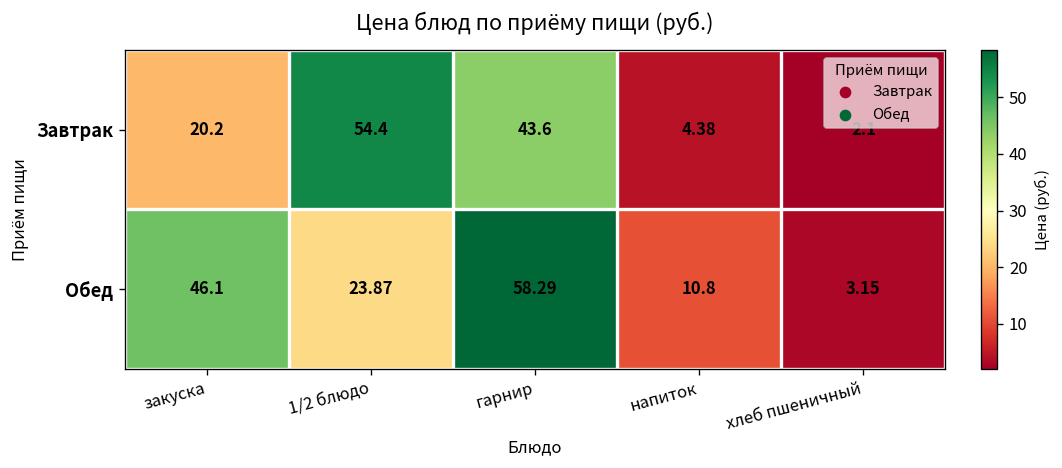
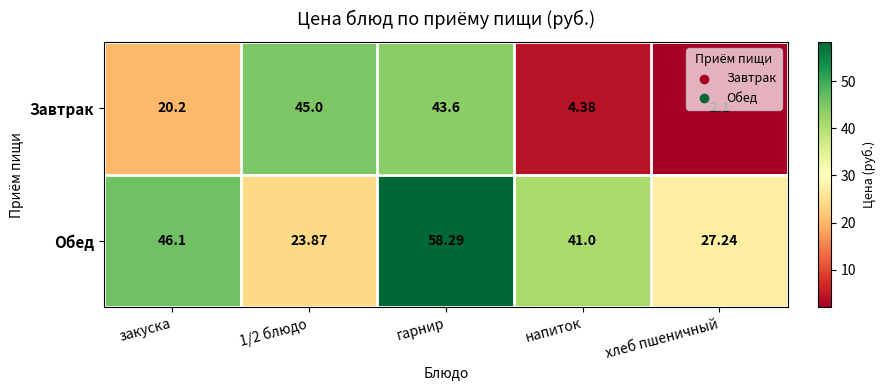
  {
    "Завтрак": {
      "закуска": 20.2,
-     "1/2 блюдо": 54.4,
+     "1/2 блюдо": 45.0,
      "гарнир": 43.6,
      "напиток": 4.38
    },
    "Обед": {
      "закуска": 46.1,
      "1/2 блюдо": 23.87,
      "гарнир": 58.29,
-     "напиток": 10.8,
-     "хлеб пшеничный": 3.15
+     "напиток": 41.0,
+     "хлеб пшеничный": 27.24
    }
  }
